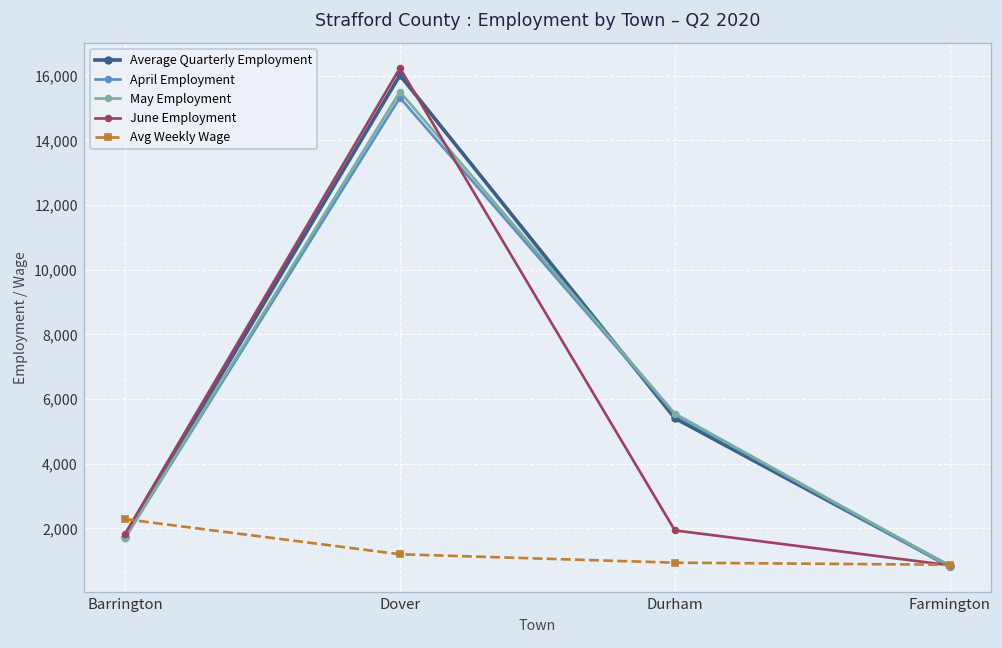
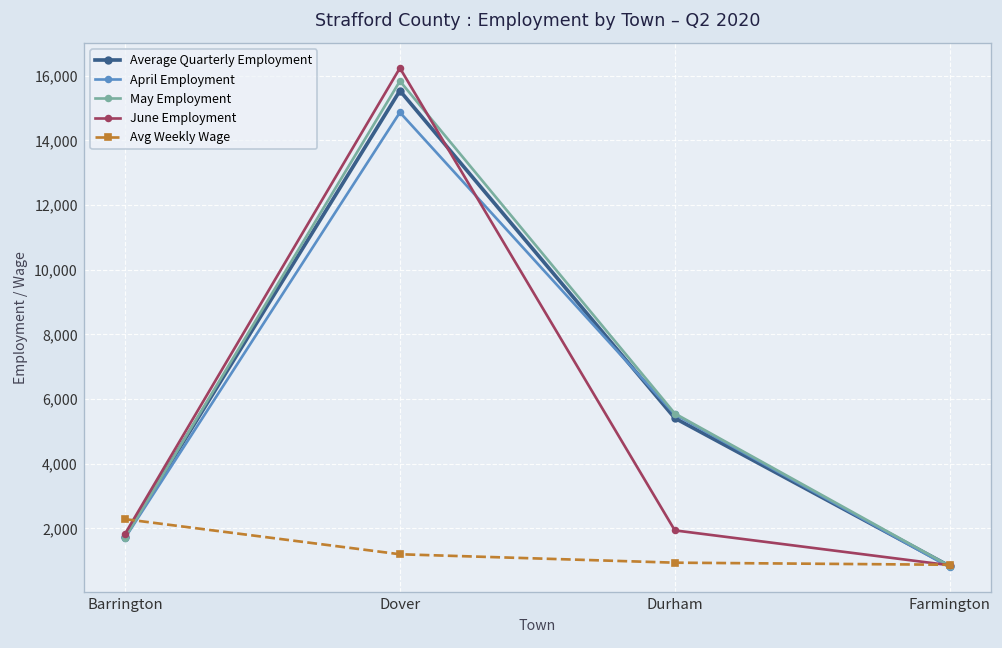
  {
    "Average Quarterly Employment": {
-     "Dover": "16,000",
+     "Dover": "15,500",
      "Durham": "5,400"
    },
    "April Employment": {
-     "Dover": "15,300"
+     "Dover": "14,900"
    },
    "May Employment": {
-     "Dover": "15,500"
+     "Dover": "15,800"
    },
    "June Employment": {
      "Dover": "16,200",
      "Durham": "1,900"
    },
    "Avg Weekly Wage": {
      "Barrington": "2,300",
      "Dover": "1,200",
      "Durham": "900"
    }
  }
